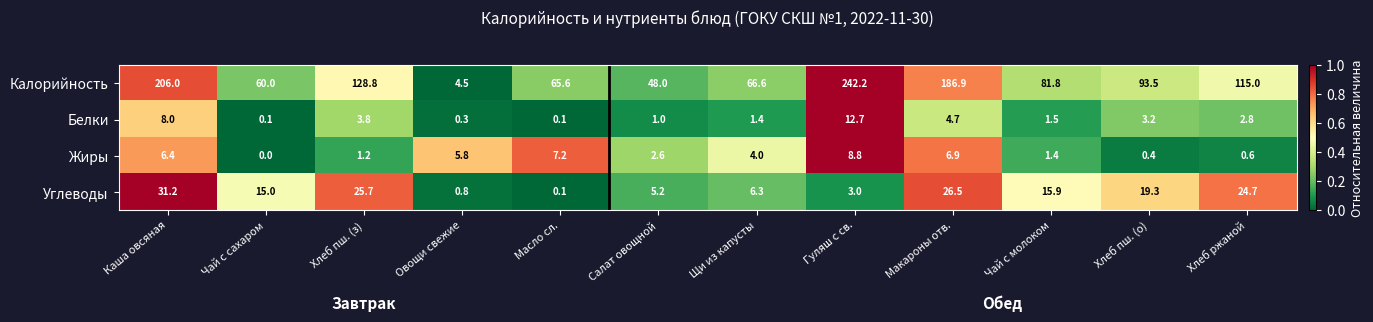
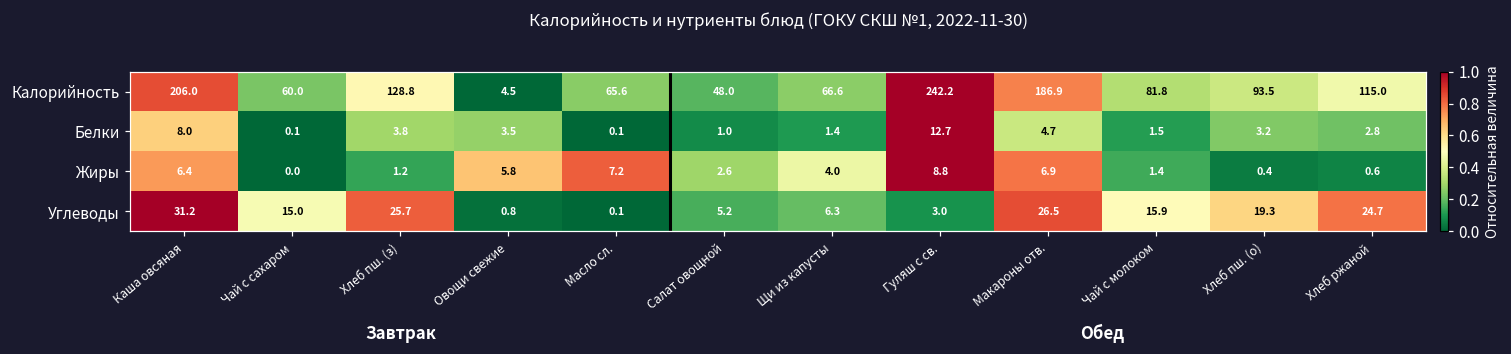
  {
    "Калорийность": {
      "Каша овсяная": 206.0,
      "Чай с сахаром": 60.0,
      "Хлеб пш. (з)": 128.8,
      "Овощи свежие": 4.5,
      "Масло сл.": 65.6,
      "Салат овощной": 48.0,
      "Щи из капусты": 66.6,
      "Гуляш с св.": 242.2,
      "Макароны отв.": 186.9,
      "Чай с молоком": 81.8,
      "Хлеб пш. (о)": 93.5,
      "Хлеб ржаной": 115.0
    },
    "Белки": {
      "Каша овсяная": 8.0,
      "Чай с сахаром": 0.1,
      "Хлеб пш. (з)": 3.8,
-     "Овощи свежие": 0.3,
+     "Овощи свежие": 3.5,
      "Масло сл.": 0.1,
      "Салат овощной": 1.0,
      "Щи из капусты": 1.4,
      "Гуляш с св.": 12.7,
      "Макароны отв.": 4.7,
      "Чай с молоком": 1.5,
      "Хлеб пш. (о)": 3.2,
      "Хлеб ржаной": 2.8
    },
    "Жиры": {
      "Каша овсяная": 6.4,
      "Чай с сахаром": 0.0,
      "Хлеб пш. (з)": 1.2,
      "Овощи свежие": 5.8,
      "Масло сл.": 7.2,
      "Салат овощной": 2.6,
      "Щи из капусты": 4.0,
      "Гуляш с св.": 8.8,
      "Макароны отв.": 6.9,
      "Чай с молоком": 1.4,
      "Хлеб пш. (о)": 0.4,
      "Хлеб ржаной": 0.6
    },
    "Углеводы": {
      "Каша овсяная": 31.2,
      "Чай с сахаром": 15.0,
      "Хлеб пш. (з)": 25.7,
      "Овощи свежие": 0.8,
      "Масло сл.": 0.1,
      "Салат овощной": 5.2,
      "Щи из капусты": 6.3,
      "Гуляш с св.": 3.0,
      "Макароны отв.": 26.5,
      "Чай с молоком": 15.9,
      "Хлеб пш. (о)": 19.3,
      "Хлеб ржаной": 24.7
    }
  }
